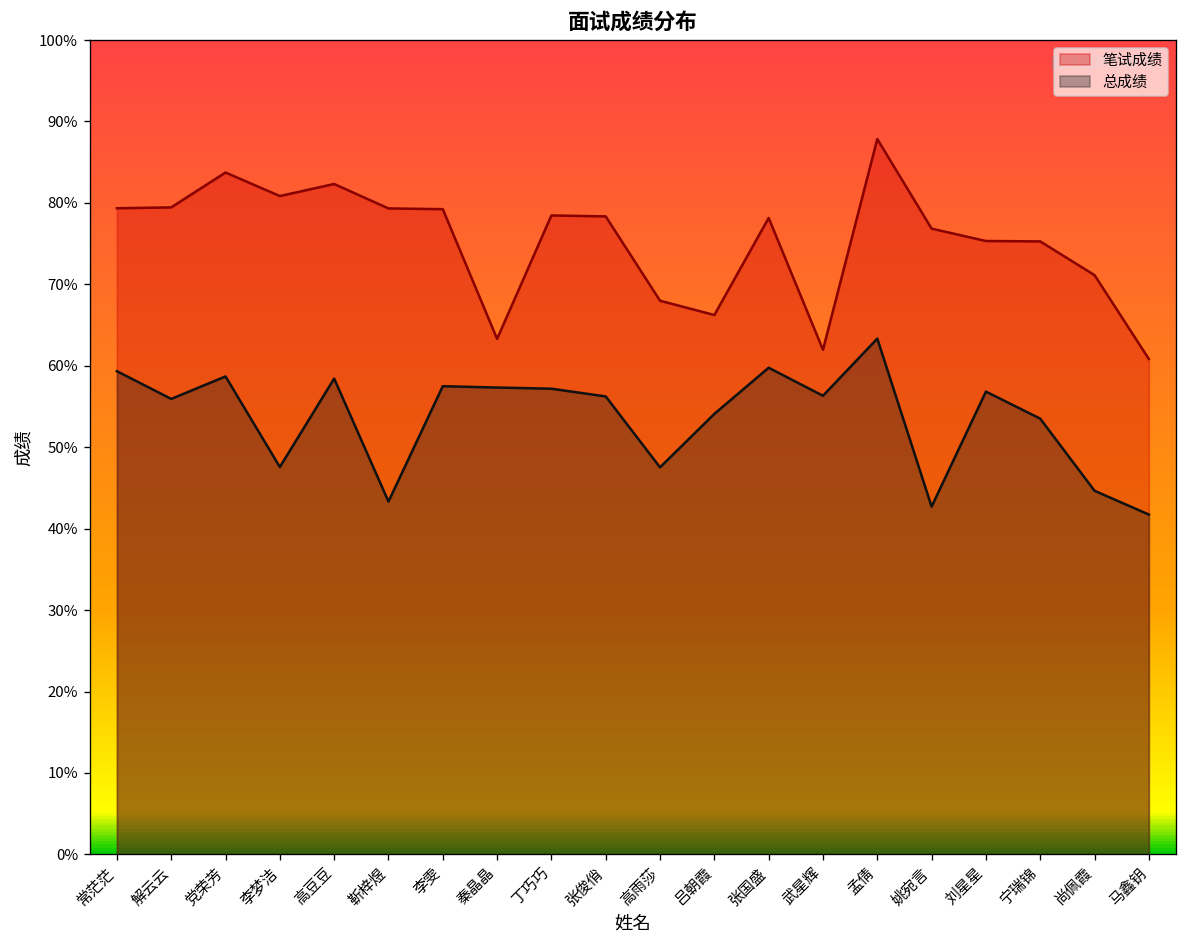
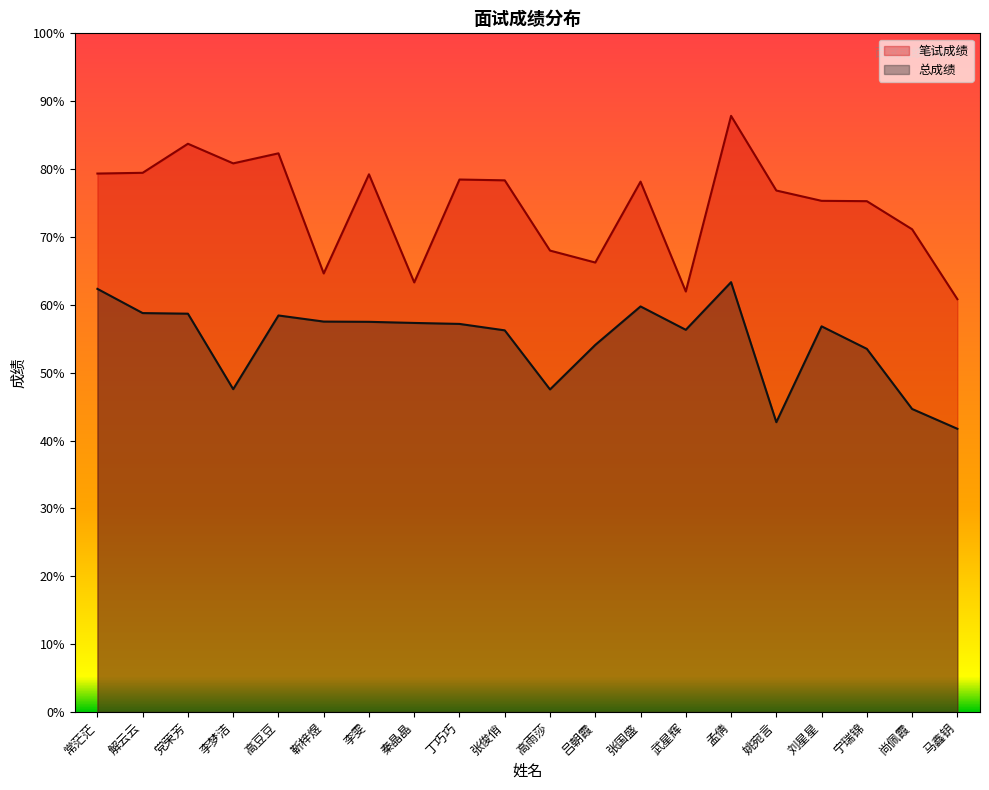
  {
    "笔试成绩": {
      "常茫茫": "79%",
      "解云云": "79%",
      "党荣芳": "84%",
      "李梦洁": "81%",
      "高豆豆": "82%",
-     "靳梓煜": "79%",
+     "靳梓煜": "65%",
      "李雯": "79%",
      "秦晶晶": "63%",
      "丁巧巧": "78%",
      "张俊俏": "78%",
      "高雨莎": "68%",
      "吕朝霞": "66%",
      "张国盛": "78%",
      "武星辉": "62%",
      "孟倩": "88%",
      "姚宛言": "77%",
      "刘星星": "75%",
      "宁瑞锦": "75%",
      "尚佩霞": "71%",
      "马鑫钥": "61%"
    },
    "总成绩": {
-     "常茫茫": "59%",
-     "解云云": "56%",
+     "常茫茫": "62%",
+     "解云云": "59%",
      "党荣芳": "59%",
      "李梦洁": "48%",
      "高豆豆": "58%",
-     "靳梓煜": "43%",
+     "靳梓煜": "58%",
      "李雯": "57%",
      "秦晶晶": "57%",
      "丁巧巧": "57%",
      "张俊俏": "56%",
      "高雨莎": "48%",
      "吕朝霞": "54%",
      "张国盛": "60%",
      "武星辉": "56%",
      "孟倩": "63%",
      "姚宛言": "43%",
      "刘星星": "57%",
      "宁瑞锦": "54%",
      "尚佩霞": "45%",
      "马鑫钥": "42%"
    }
  }
